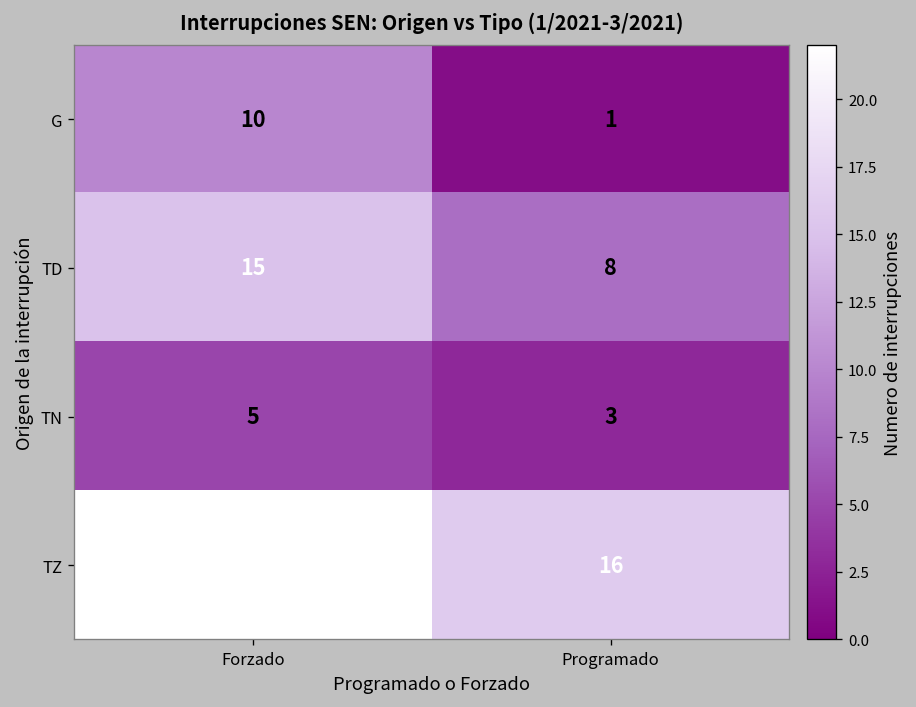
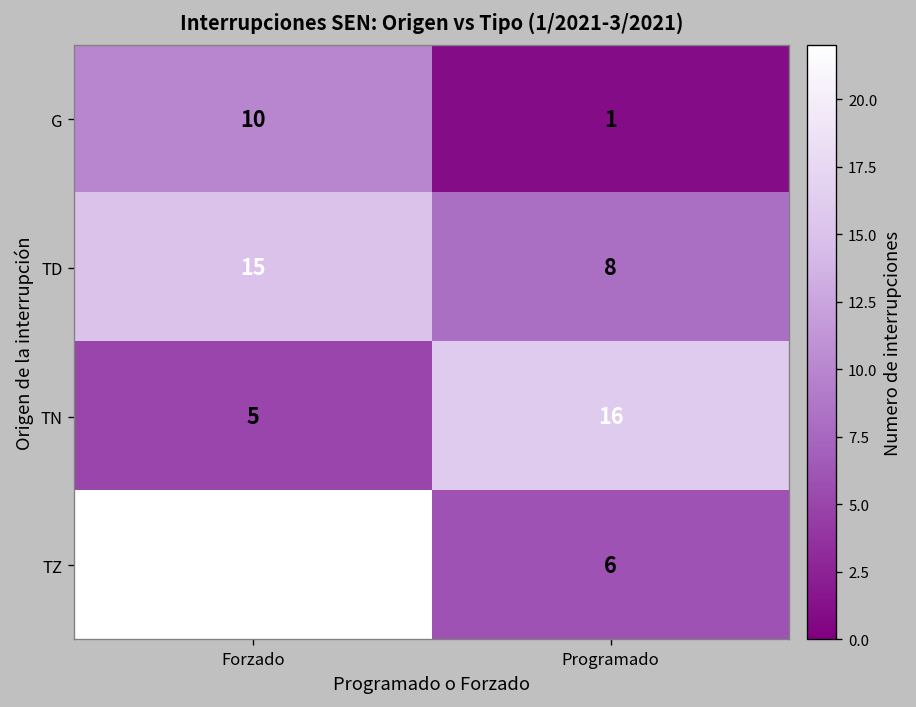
  {
    "G": {
      "Forzado": 10,
      "Programado": 1
    },
    "TD": {
      "Forzado": 15,
      "Programado": 8
    },
    "TN": {
      "Forzado": 5,
-     "Programado": 3
+     "Programado": 16
    },
    "TZ": {
-     "Programado": 16
+     "Programado": 6
    }
  }
